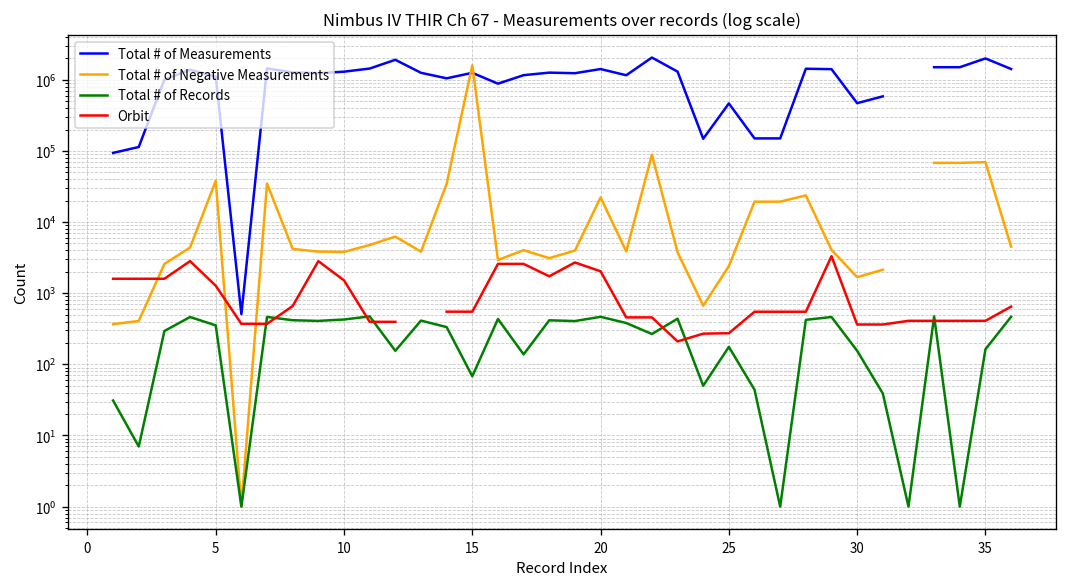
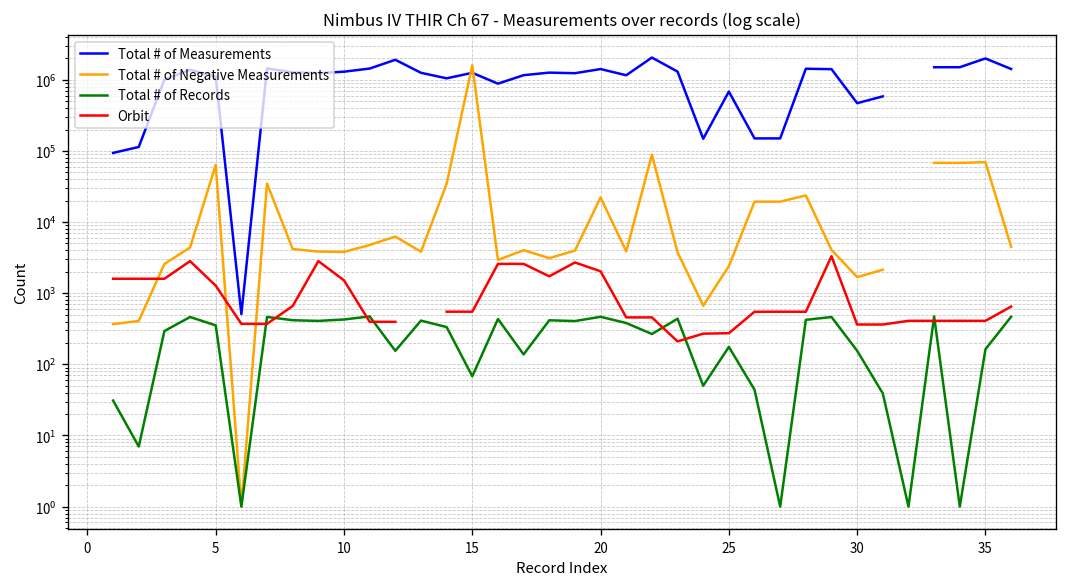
  {
    "Total # of Measurements": {
      "10": 1300000,
      "15": 1300000,
      "20": 1400000,
-     "25": 500000,
+     "25": 700000,
      "30": 500000,
      "35": 2000000
    },
    "Total # of Negative Measurements": {
-     "5": 40000,
+     "5": 60000,
      "10": 4000,
      "15": 1600000,
      "20": 22000,
      "25": 2400,
      "30": 1700,
      "35": 70000
    },
    "Total # of Records": {
      "5": 400,
      "10": 400,
      "15": 70,
      "20": 500,
      "25": 180,
      "30": 160,
      "35": 160
    },
    "Orbit": {
      "5": 1300,
      "10": 1500,
      "15": 600,
      "20": 2000,
      "25": 300,
      "30": 400,
      "35": 400
    }
  }
